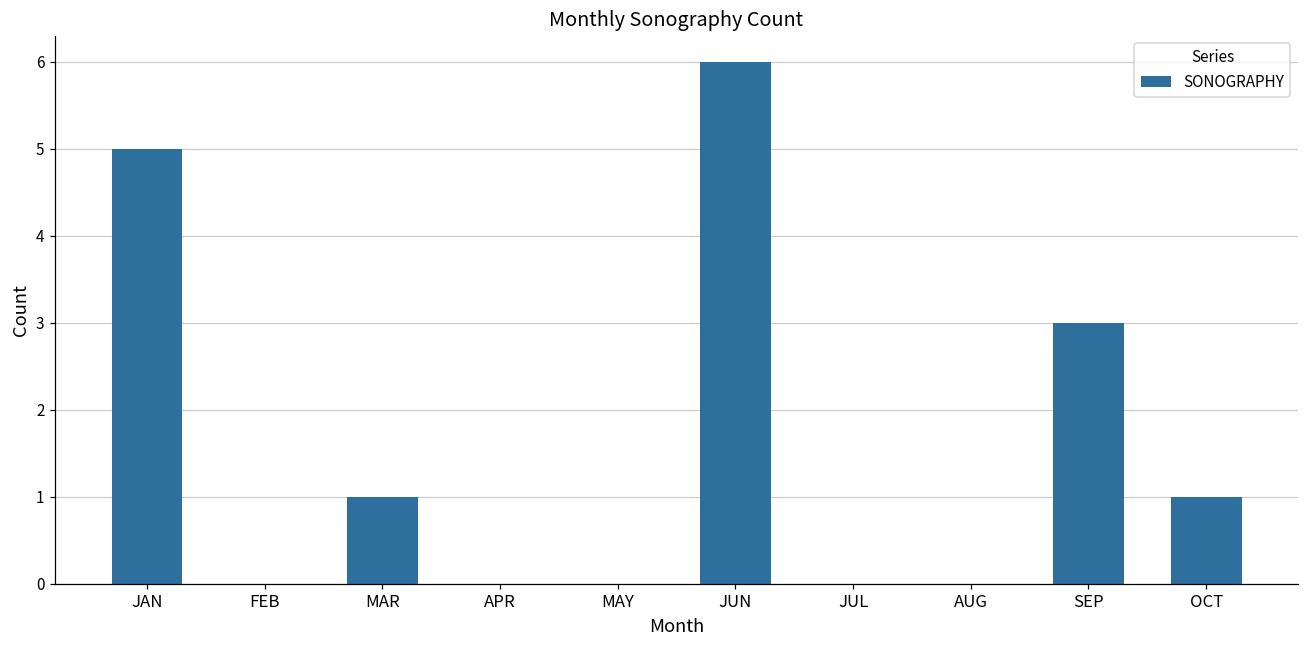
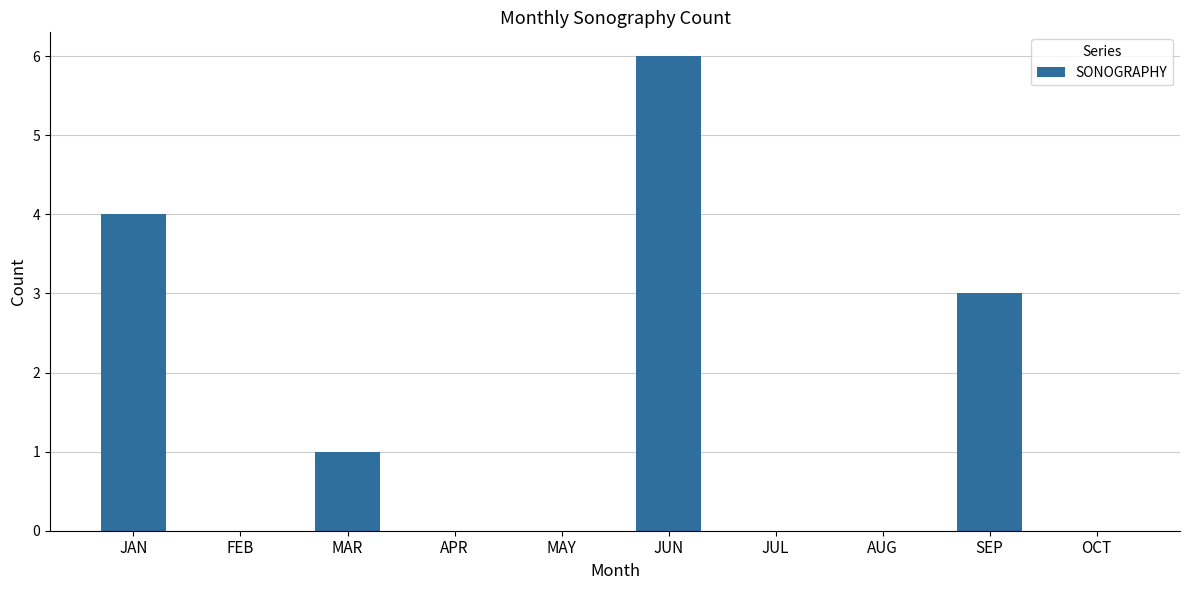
  {
-   "JAN": 5,
+   "JAN": 4,
    "FEB": 0,
    "MAR": 1,
    "APR": 0,
    "MAY": 0,
    "JUN": 6,
    "JUL": 0,
    "AUG": 0,
    "SEP": 3,
-   "OCT": 1
+   "OCT": 0
  }
